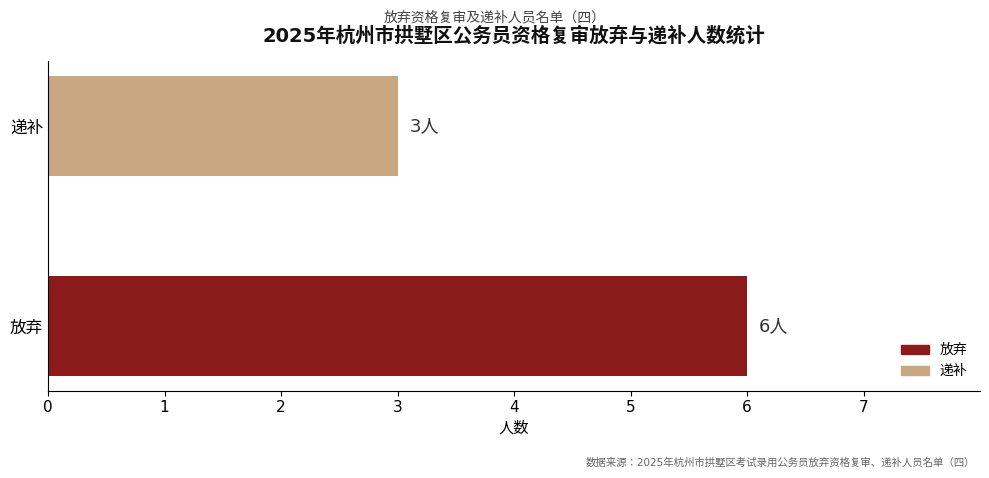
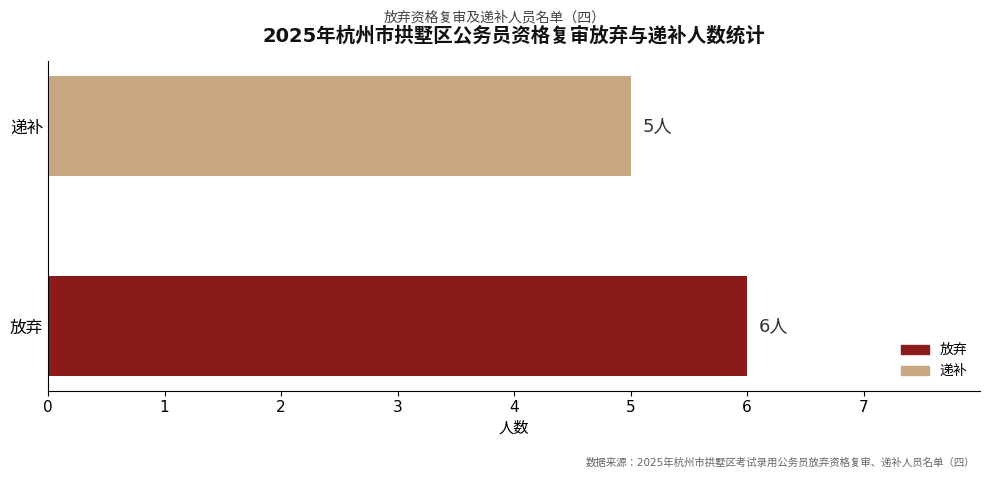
  {
-   "递补": "3人",
+   "递补": "5人",
    "放弃": "6人"
  }
